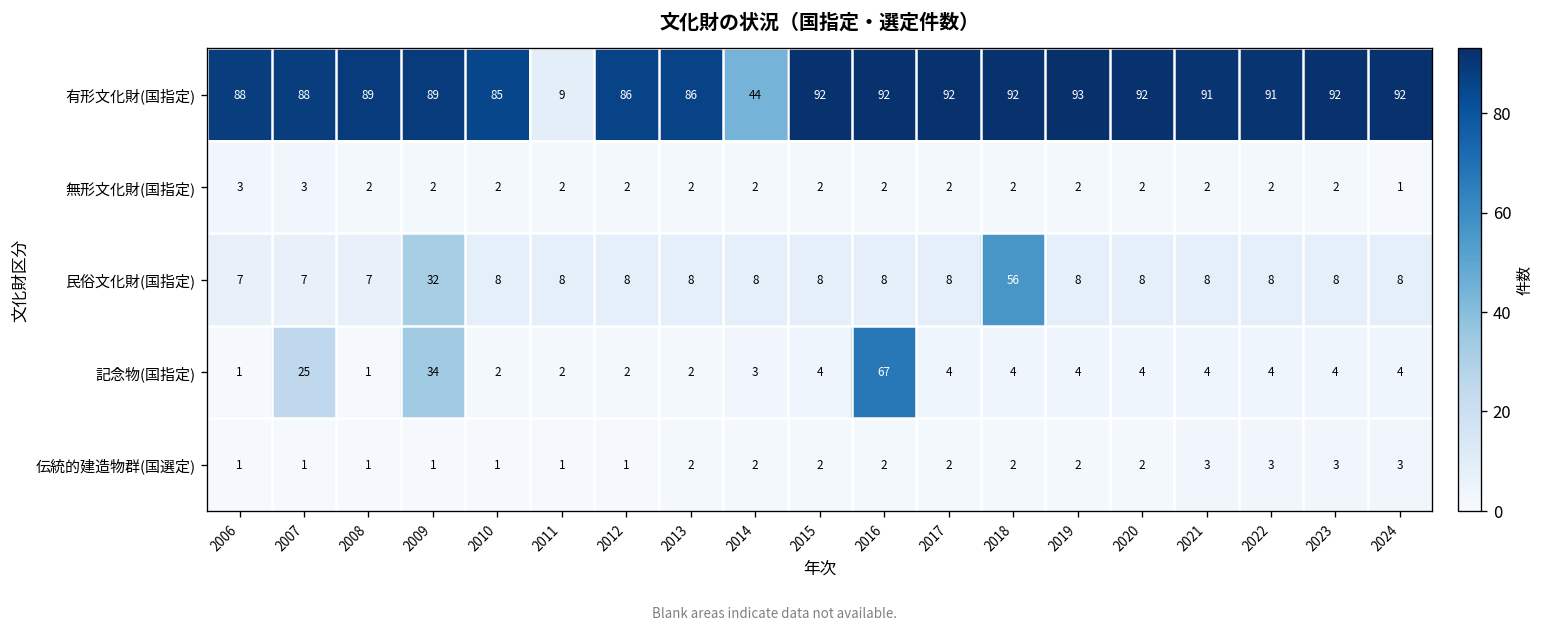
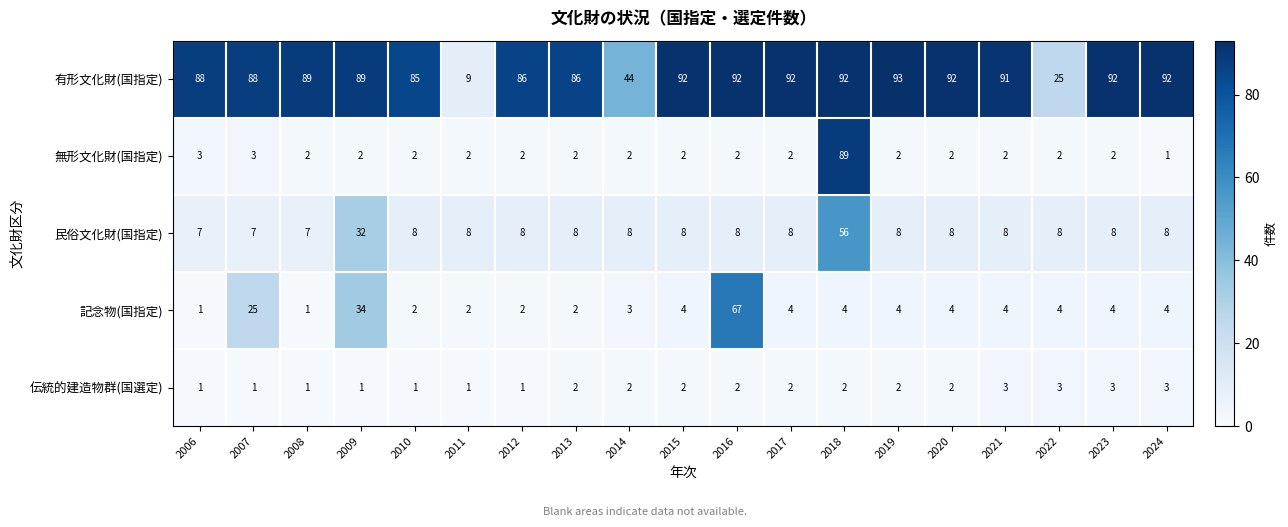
  {
    "有形文化財(国指定)": {
      "2006": 88,
      "2007": 88,
      "2008": 89,
      "2009": 89,
      "2010": 85,
      "2011": 9,
      "2012": 86,
      "2013": 86,
      "2014": 44,
      "2015": 92,
      "2016": 92,
      "2017": 92,
      "2018": 92,
      "2019": 93,
      "2020": 92,
      "2021": 91,
-     "2022": 91,
+     "2022": 25,
      "2023": 92,
      "2024": 92
    },
    "無形文化財(国指定)": {
      "2006": 3,
      "2007": 3,
      "2008": 2,
      "2009": 2,
      "2010": 2,
      "2011": 2,
      "2012": 2,
      "2013": 2,
      "2014": 2,
      "2015": 2,
      "2016": 2,
      "2017": 2,
-     "2018": 2,
+     "2018": 89,
      "2019": 2,
      "2020": 2,
      "2021": 2,
      "2022": 2,
      "2023": 2,
      "2024": 1
    },
    "民俗文化財(国指定)": {
      "2006": 7,
      "2007": 7,
      "2008": 7,
      "2009": 32,
      "2010": 8,
      "2011": 8,
      "2012": 8,
      "2013": 8,
      "2014": 8,
      "2015": 8,
      "2016": 8,
      "2017": 8,
      "2018": 56,
      "2019": 8,
      "2020": 8,
      "2021": 8,
      "2022": 8,
      "2023": 8,
      "2024": 8
    },
    "記念物(国指定)": {
      "2006": 1,
      "2007": 25,
      "2008": 1,
      "2009": 34,
      "2010": 2,
      "2011": 2,
      "2012": 2,
      "2013": 2,
      "2014": 3,
      "2015": 4,
      "2016": 67,
      "2017": 4,
      "2018": 4,
      "2019": 4,
      "2020": 4,
      "2021": 4,
      "2022": 4,
      "2023": 4,
      "2024": 4
    },
    "伝統的建造物群(国選定)": {
      "2006": 1,
      "2007": 1,
      "2008": 1,
      "2009": 1,
      "2010": 1,
      "2011": 1,
      "2012": 1,
      "2013": 2,
      "2014": 2,
      "2015": 2,
      "2016": 2,
      "2017": 2,
      "2018": 2,
      "2019": 2,
      "2020": 2,
      "2021": 3,
      "2022": 3,
      "2023": 3,
      "2024": 3
    }
  }
